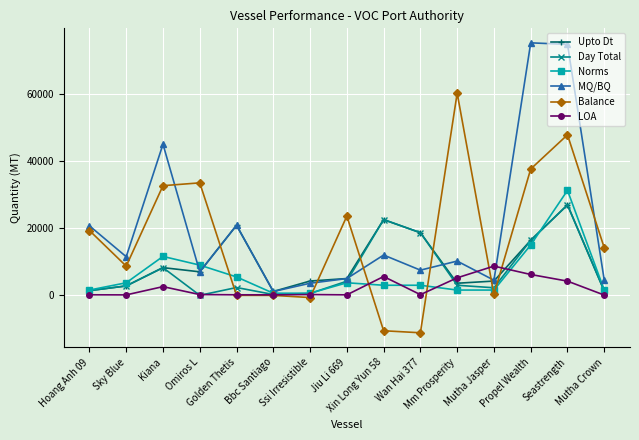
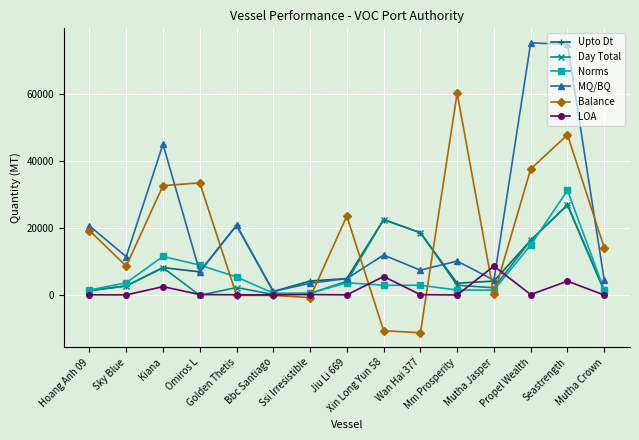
  {
    "Balance": {
      "Hoang Anh 09": 19000,
      "Sky Blue": 9000,
      "Kiana": 33000,
      "Omiros L": 33000,
      "Ssi Irresistible": -1000,
      "Jiu Li 669": 24000,
      "Xin Long Yun 58": -11000,
      "Wan Hai 377": -11000,
      "Mm Prosperity": 60000,
      "Mutha Jasper": 0,
      "Propel Wealth": 38000,
      "Seastrength": 48000,
      "Mutha Crown": 14000
    },
    "LOA": {
      "Hoang Anh 09": 0,
      "Sky Blue": 0,
      "Kiana": 3000,
      "Jiu Li 669": 0,
      "Xin Long Yun 58": 6000,
      "Wan Hai 377": 0,
-     "Mm Prosperity": 5000,
+     "Mm Prosperity": 0,
      "Mutha Jasper": 9000,
-     "Propel Wealth": 6000,
+     "Propel Wealth": 0,
      "Seastrength": 4000,
      "Mutha Crown": 0
    }
  }
